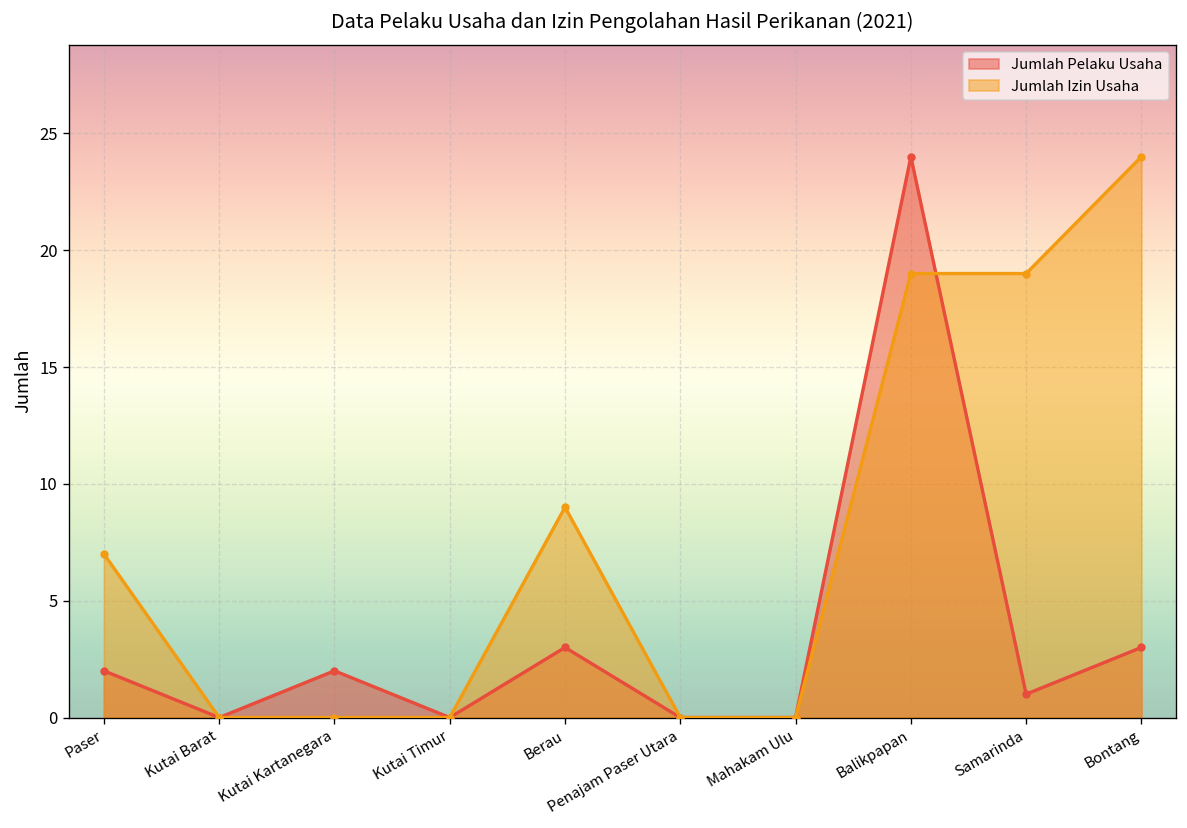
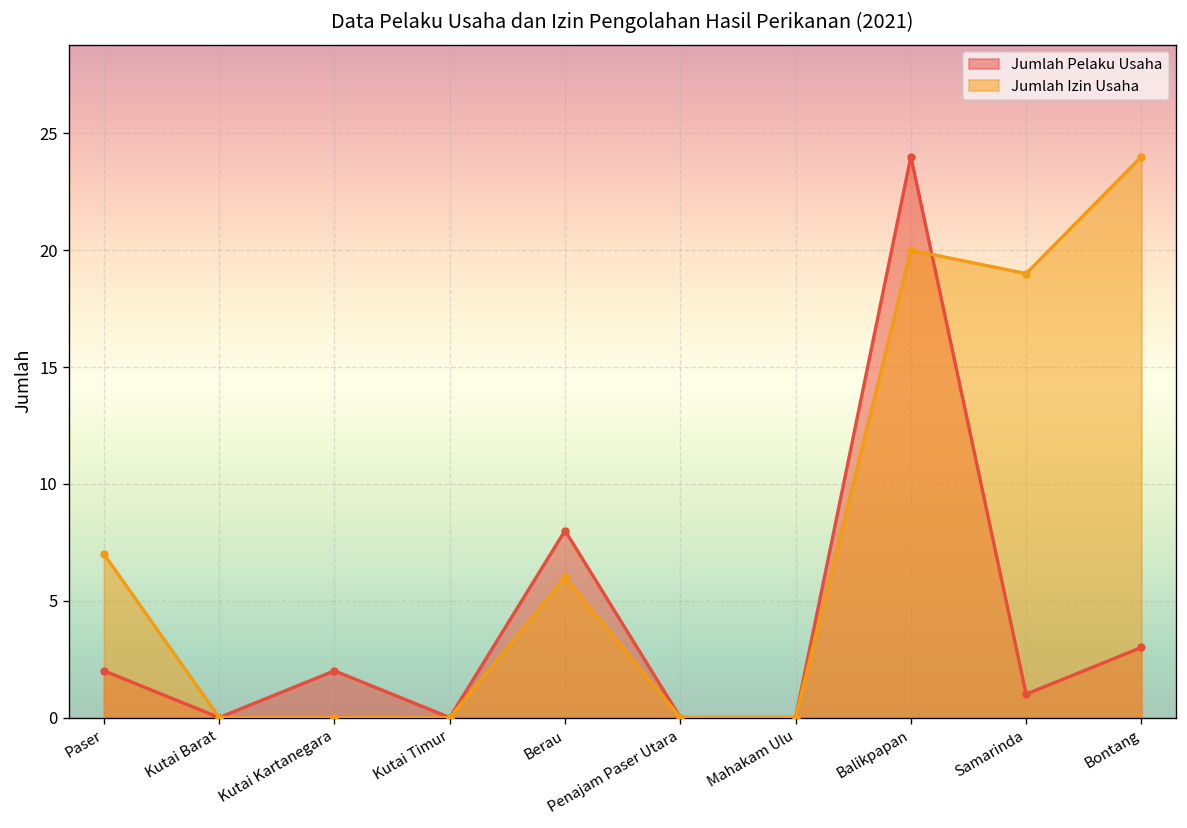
  {
    "Jumlah Pelaku Usaha": {
      "Paser": 2,
      "Kutai Kartanegara": 2,
-     "Berau": 3,
+     "Berau": 8,
      "Balikpapan": 24,
      "Samarinda": 1,
      "Bontang": 3
    },
    "Jumlah Izin Usaha": {
      "Paser": 7,
      "Kutai Kartanegara": 0,
-     "Berau": 9,
-     "Balikpapan": 19,
+     "Berau": 6,
+     "Balikpapan": 20,
      "Samarinda": 19,
      "Bontang": 24
    }
  }
